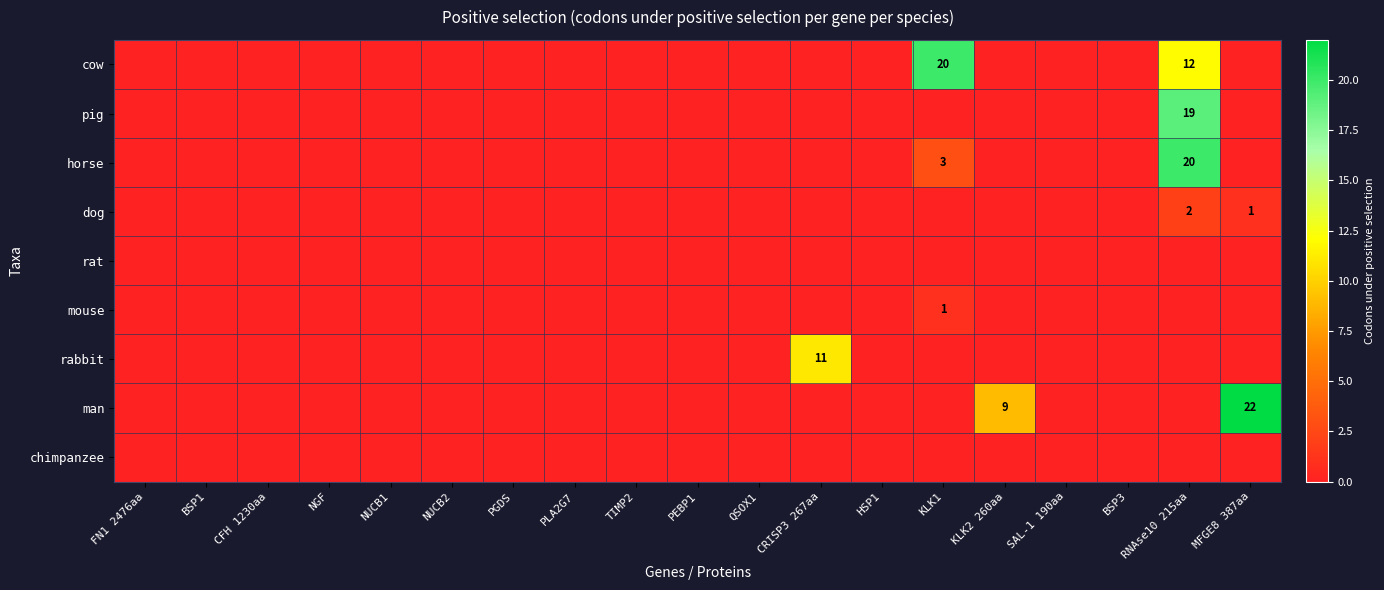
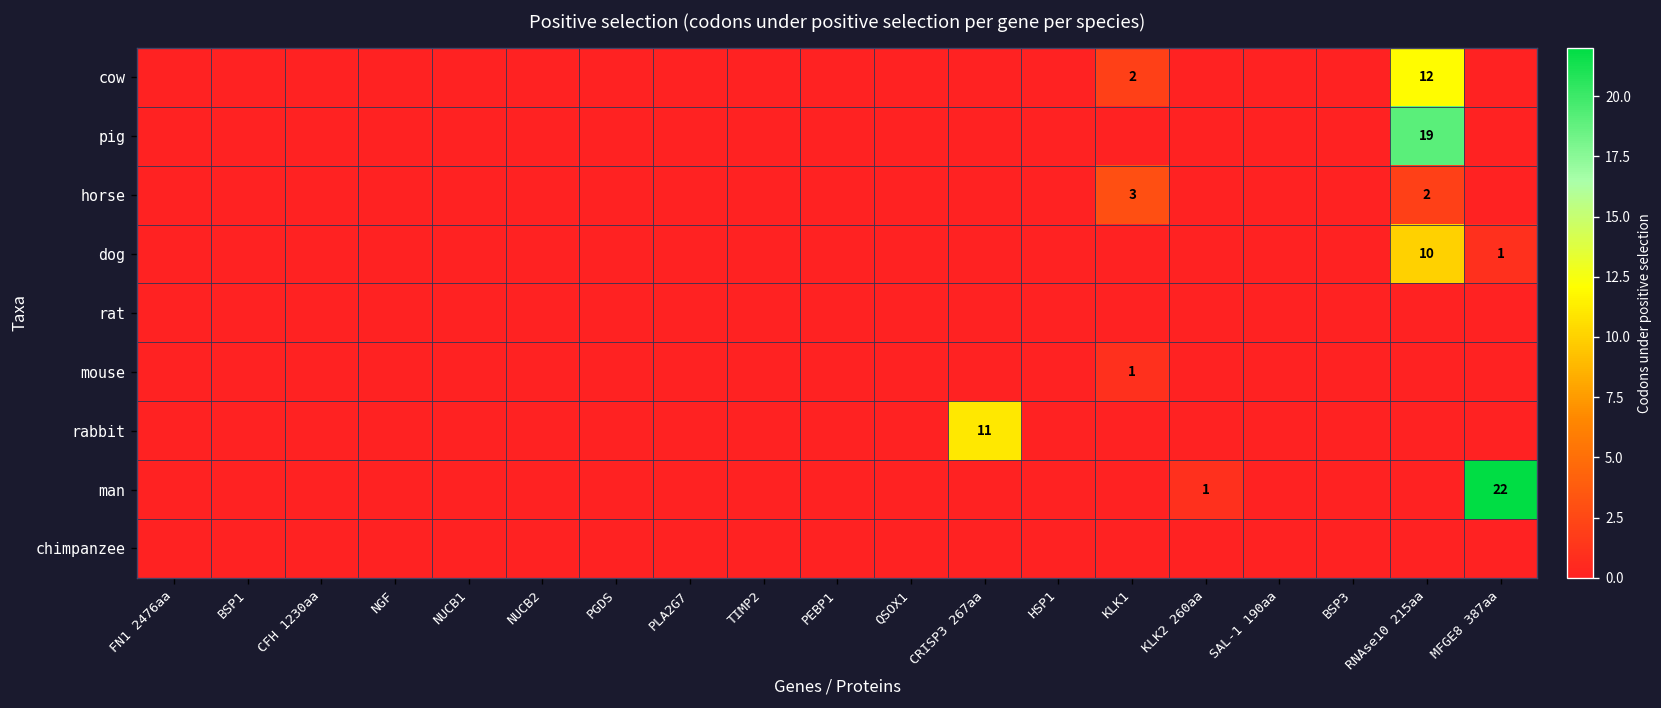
  {
    "cow": {
-     "KLK1": 20,
+     "KLK1": 2,
      "RNAse10 215aa": 12
    },
    "pig": {
      "RNAse10 215aa": 19
    },
    "horse": {
      "KLK1": 3,
-     "RNAse10 215aa": 20
+     "RNAse10 215aa": 2
    },
    "dog": {
-     "RNAse10 215aa": 2,
+     "RNAse10 215aa": 10,
      "MFGE8 387aa": 1
    },
    "mouse": {
      "KLK1": 1
    },
    "rabbit": {
      "CRISP3 267aa": 11
    },
    "man": {
-     "KLK2 260aa": 9,
+     "KLK2 260aa": 1,
      "MFGE8 387aa": 22
    }
  }
